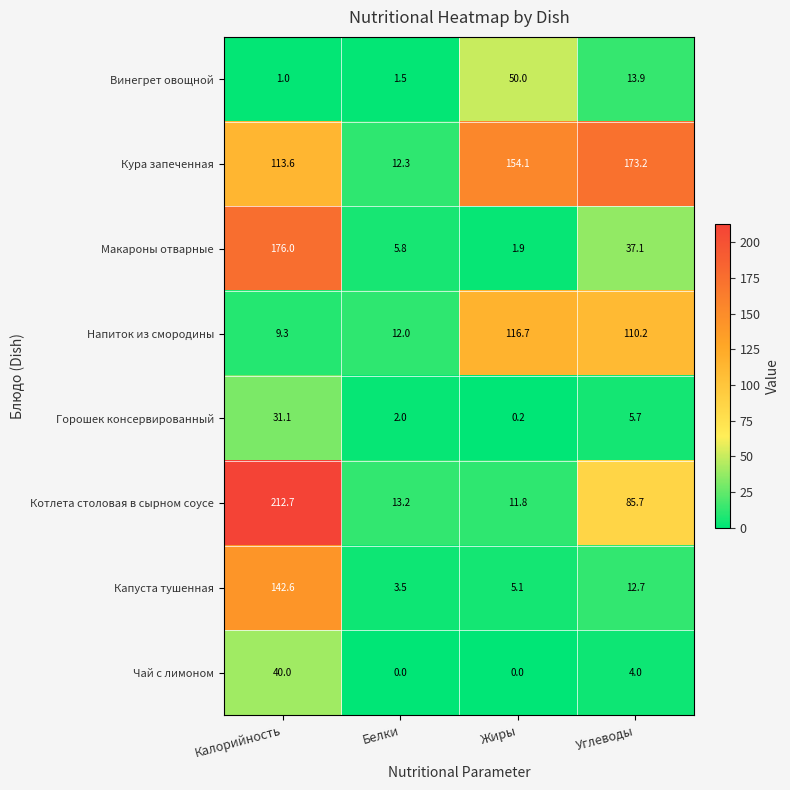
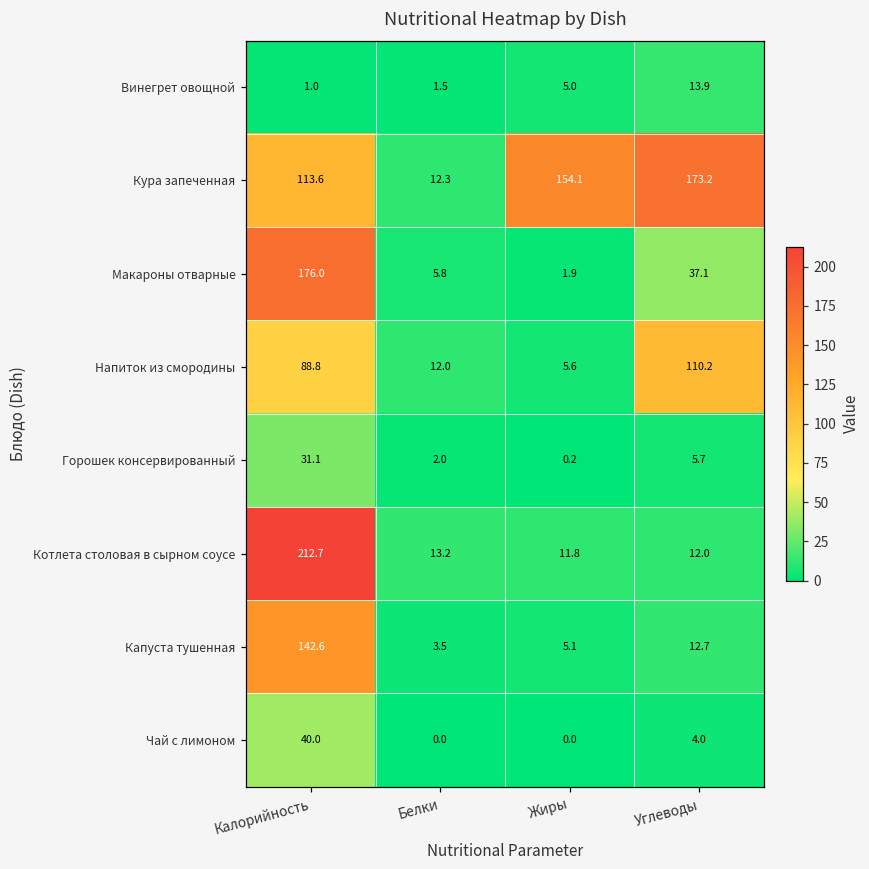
  {
    "Винегрет овощной": {
      "Калорийность": 1.0,
      "Белки": 1.5,
-     "Жиры": 50.0,
+     "Жиры": 5.0,
      "Углеводы": 13.9
    },
    "Кура запеченная": {
      "Калорийность": 113.6,
      "Белки": 12.3,
      "Жиры": 154.1,
      "Углеводы": 173.2
    },
    "Макароны отварные": {
      "Калорийность": 176.0,
      "Белки": 5.8,
      "Жиры": 1.9,
      "Углеводы": 37.1
    },
    "Напиток из смородины": {
-     "Калорийность": 9.3,
+     "Калорийность": 88.8,
      "Белки": 12.0,
-     "Жиры": 116.7,
+     "Жиры": 5.6,
      "Углеводы": 110.2
    },
    "Горошек консервированный": {
      "Калорийность": 31.1,
      "Белки": 2.0,
      "Жиры": 0.2,
      "Углеводы": 5.7
    },
    "Котлета столовая в сырном соусе": {
      "Калорийность": 212.7,
      "Белки": 13.2,
      "Жиры": 11.8,
-     "Углеводы": 85.7
+     "Углеводы": 12.0
    },
    "Капуста тушенная": {
      "Калорийность": 142.6,
      "Белки": 3.5,
      "Жиры": 5.1,
      "Углеводы": 12.7
    },
    "Чай с лимоном": {
      "Калорийность": 40.0,
      "Белки": 0.0,
      "Жиры": 0.0,
      "Углеводы": 4.0
    }
  }
